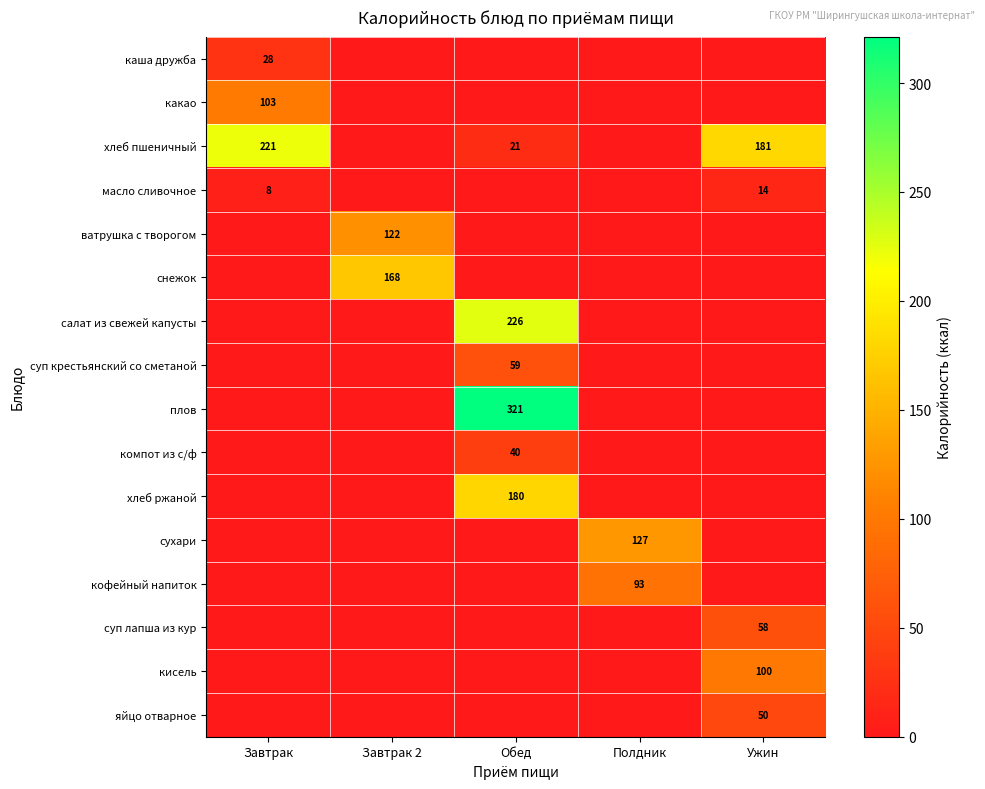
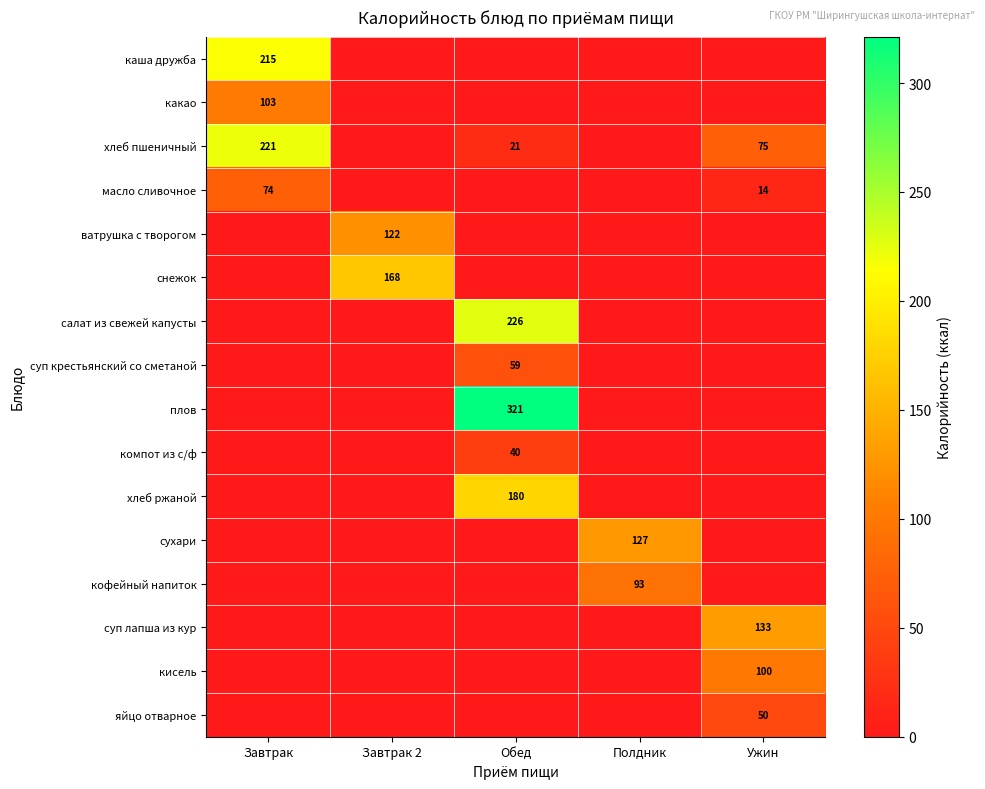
  {
    "каша дружба": {
-     "Завтрак": 28
+     "Завтрак": 215
    },
    "какао": {
      "Завтрак": 103
    },
    "хлеб пшеничный": {
      "Завтрак": 221,
      "Обед": 21,
-     "Ужин": 181
+     "Ужин": 75
    },
    "масло сливочное": {
-     "Завтрак": 8,
+     "Завтрак": 74,
      "Ужин": 14
    },
    "ватрушка с творогом": {
      "Завтрак 2": 122
    },
    "снежок": {
      "Завтрак 2": 168
    },
    "салат из свежей капусты": {
      "Обед": 226
    },
    "суп крестьянский со сметаной": {
      "Обед": 59
    },
    "плов": {
      "Обед": 321
    },
    "компот из с/ф": {
      "Обед": 40
    },
    "хлеб ржаной": {
      "Обед": 180
    },
    "сухари": {
      "Полдник": 127
    },
    "кофейный напиток": {
      "Полдник": 93
    },
    "суп лапша из кур": {
-     "Ужин": 58
+     "Ужин": 133
    },
    "кисель": {
      "Ужин": 100
    },
    "яйцо отварное": {
      "Ужин": 50
    }
  }
